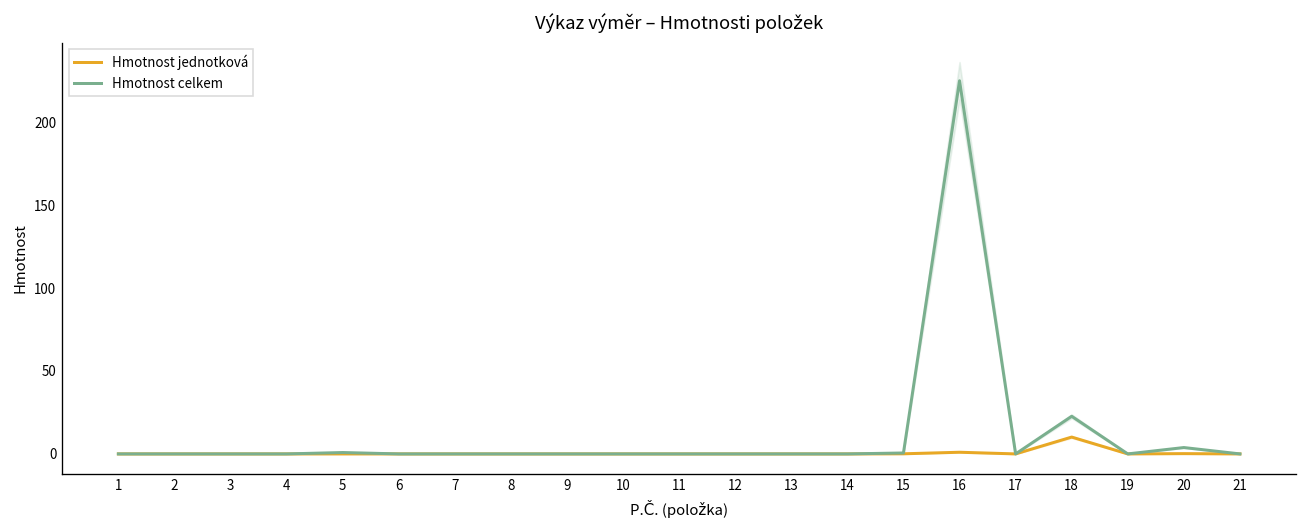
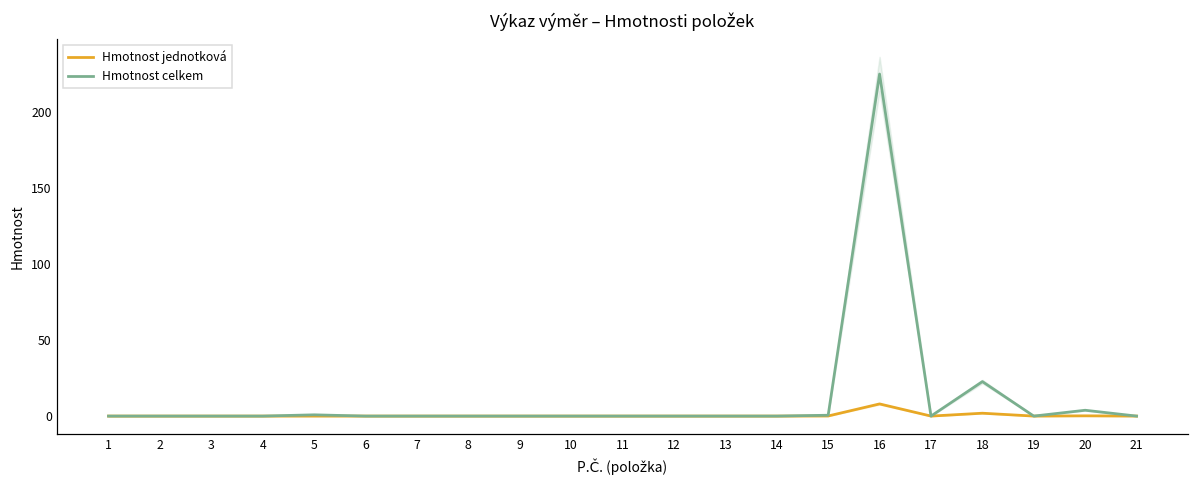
  {
    "Hmotnost jednotková": {
-     "16": 1,
-     "18": 10,
+     "16": 8,
+     "18": 2,
      "20": 0
    }
  }
